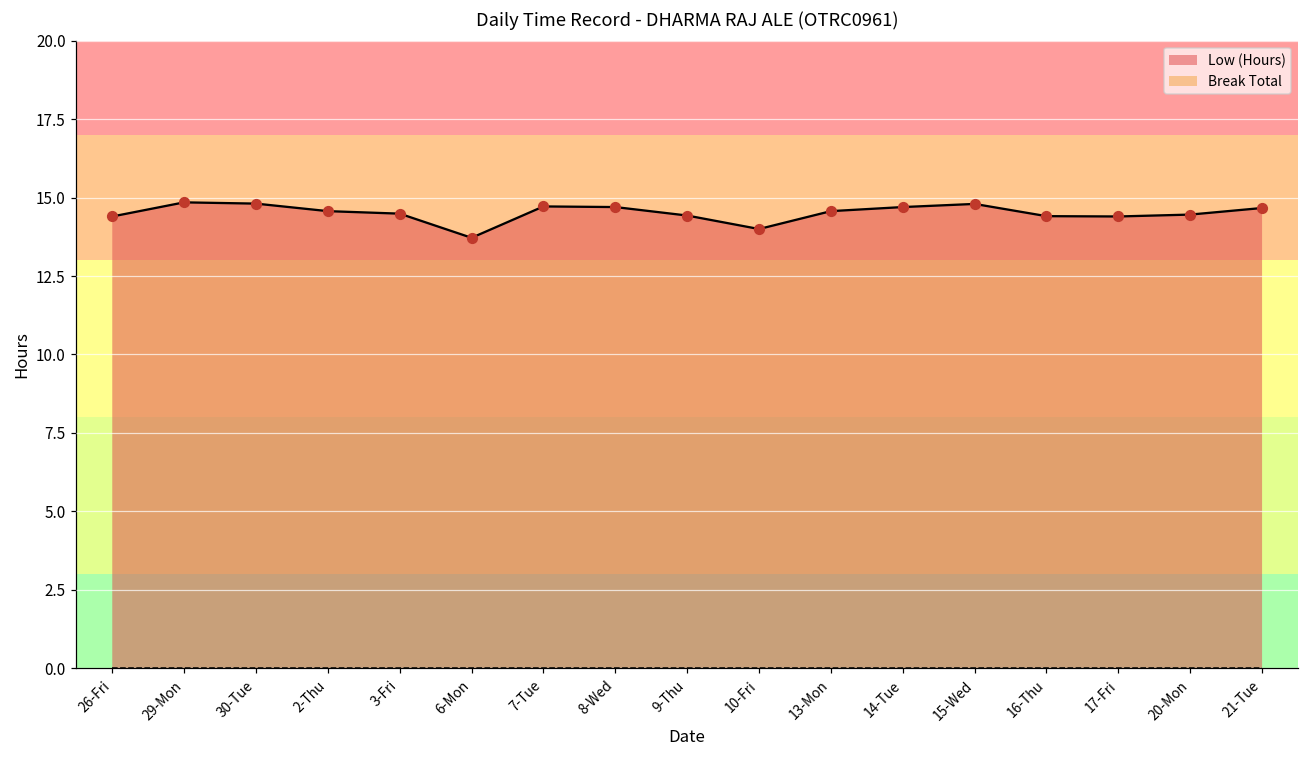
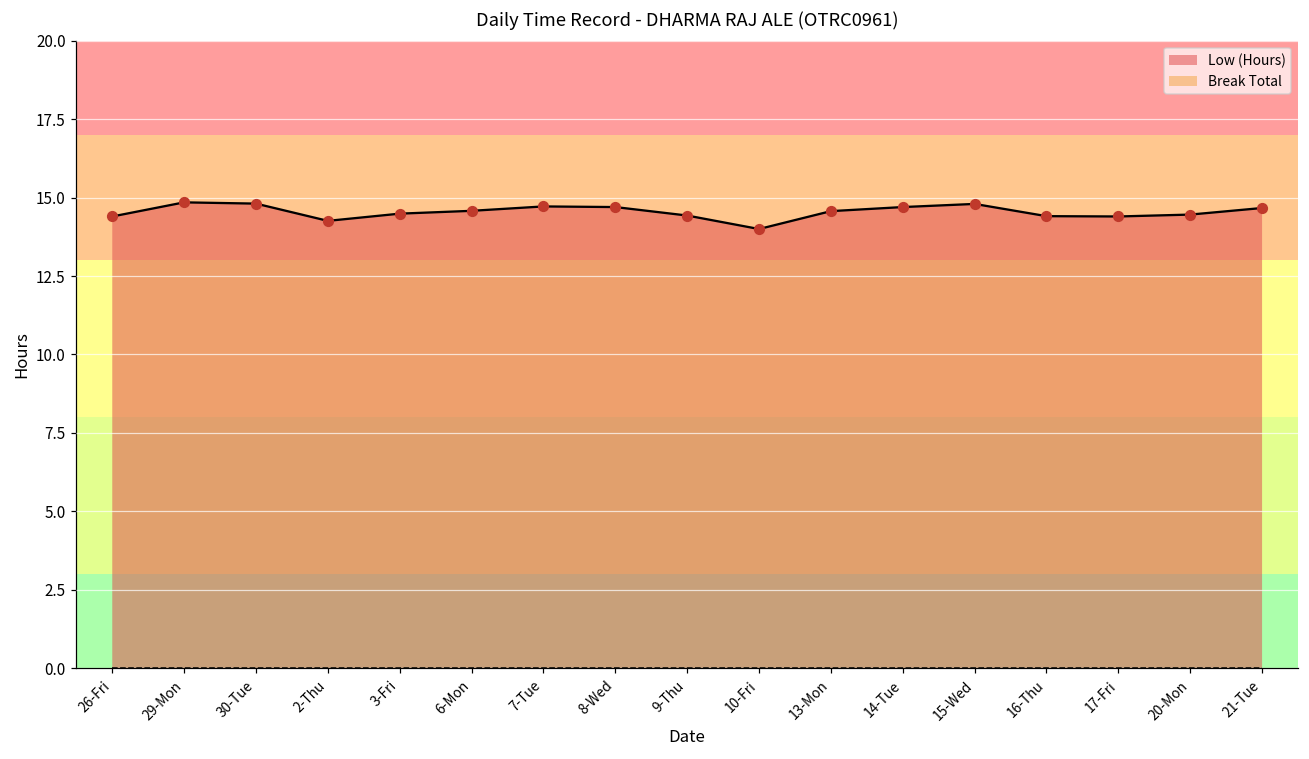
  {
    "Low (Hours)": {
      "26-Fri": 14.4,
      "29-Mon": 14.9,
      "30-Tue": 14.8,
-     "2-Thu": 14.6,
+     "2-Thu": 14.3,
      "3-Fri": 14.5,
-     "6-Mon": 13.7,
+     "6-Mon": 14.6,
      "7-Tue": 14.7,
      "8-Wed": 14.7,
      "9-Thu": 14.4,
      "10-Fri": 14.0,
      "13-Mon": 14.6,
      "14-Tue": 14.7,
      "15-Wed": 14.8,
      "16-Thu": 14.4,
      "17-Fri": 14.4,
      "20-Mon": 14.5,
      "21-Tue": 14.7
    },
    "Break Total": {
      "26-Fri": 0.0,
      "29-Mon": 0.0,
      "30-Tue": 0.0,
      "2-Thu": 0.0,
      "3-Fri": 0.0,
      "6-Mon": 0.0,
      "7-Tue": 0.0,
      "8-Wed": 0.0,
      "9-Thu": 0.0,
      "10-Fri": 0.0,
      "13-Mon": 0.0,
      "14-Tue": 0.0,
      "15-Wed": 0.0,
      "16-Thu": 0.0,
      "17-Fri": 0.0,
      "20-Mon": 0.0,
      "21-Tue": 0.0
    }
  }
